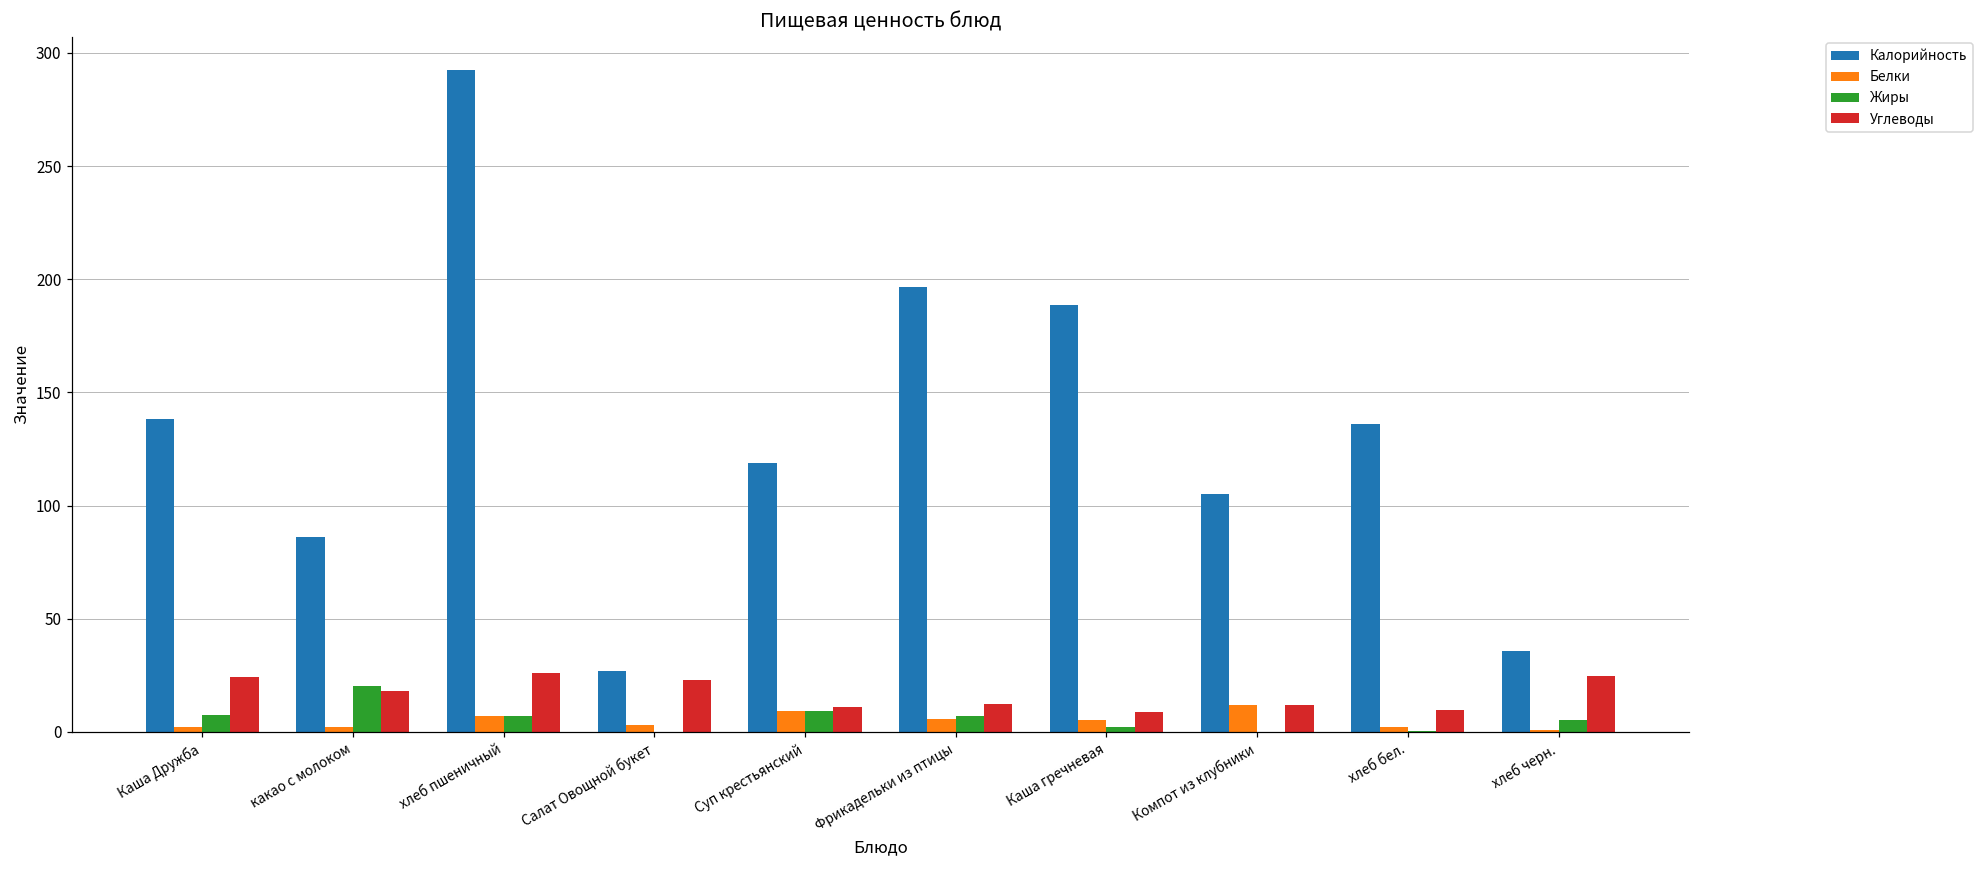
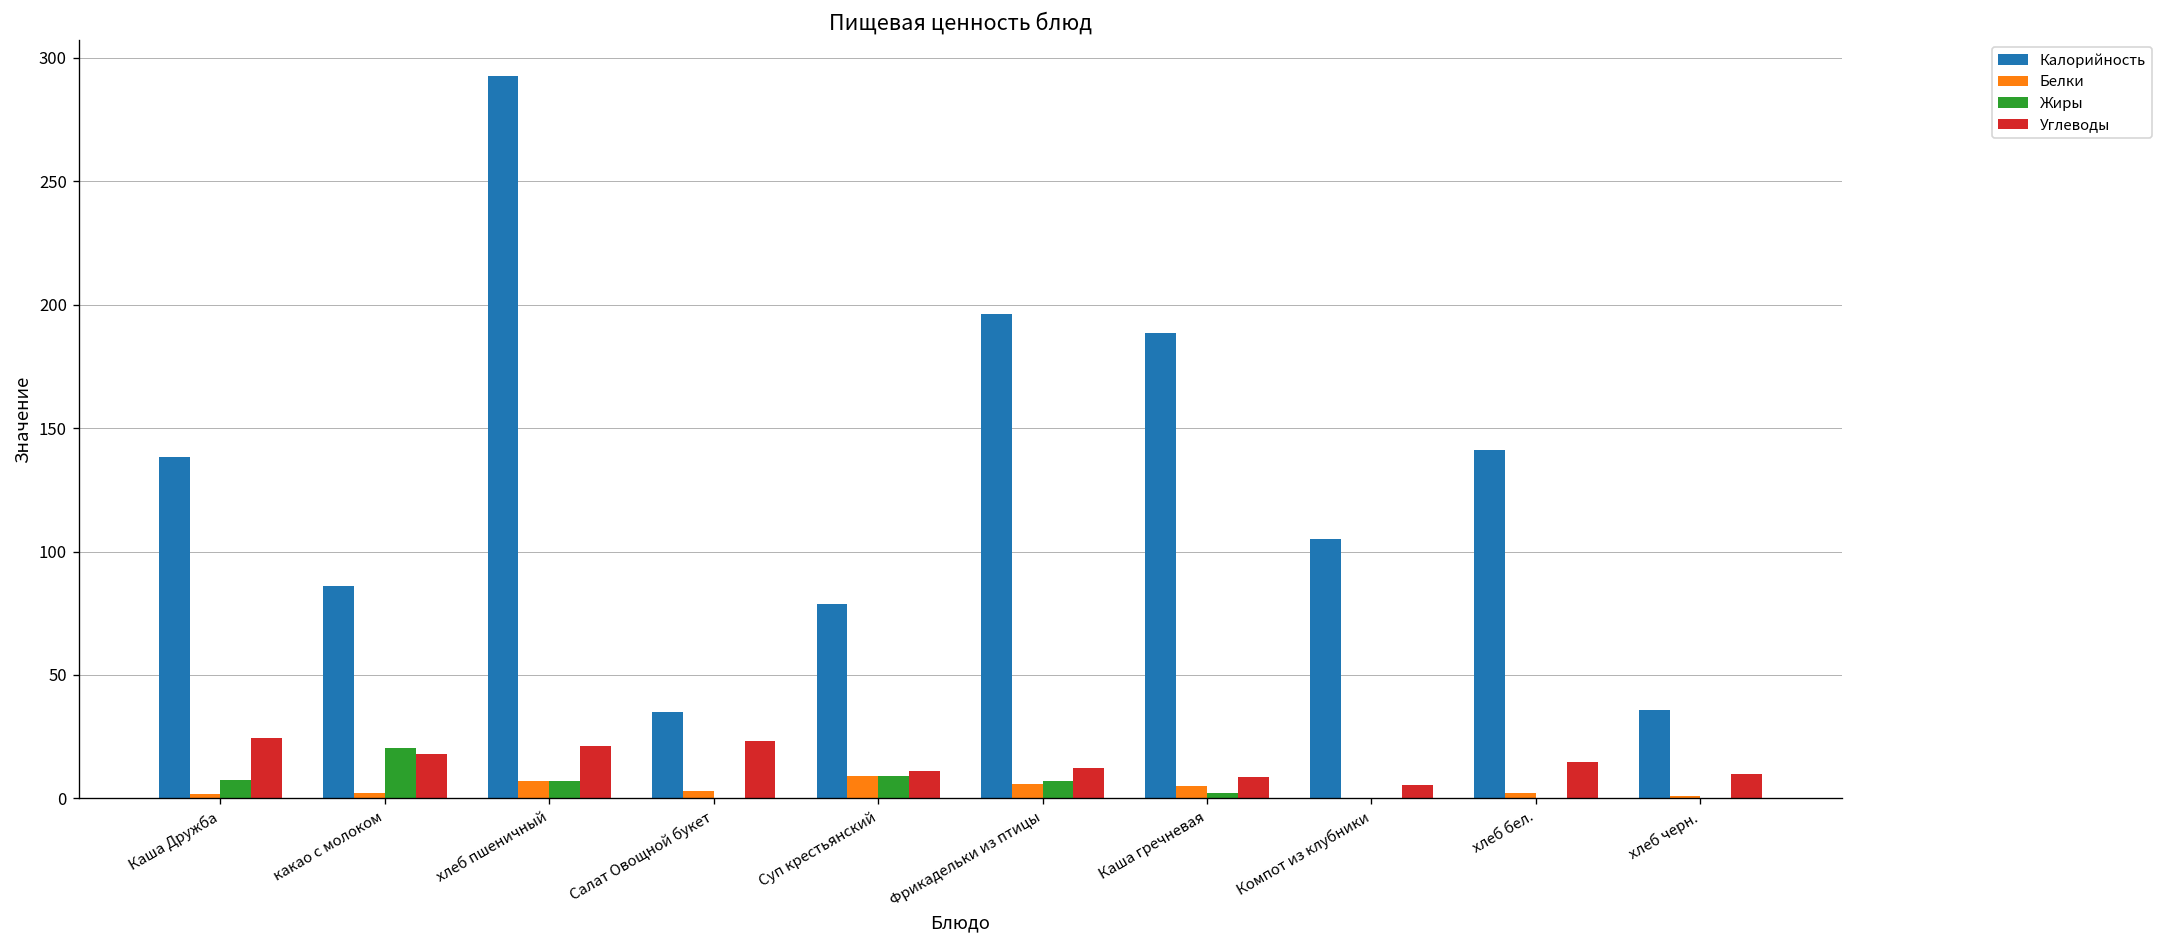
  {
    "Калорийность": {
      "Каша Дружба": 138,
      "какао с молоком": 86,
      "хлеб пшеничный": 293,
-     "Салат Овощной букет": 27,
-     "Суп крестьянский": 119,
+     "Салат Овощной букет": 35,
+     "Суп крестьянский": 79,
      "Фрикадельки из птицы": 196,
      "Каша гречневая": 189,
      "Компот из клубники": 105,
-     "хлеб бел.": 136,
+     "хлеб бел.": 141,
      "хлеб черн.": 36
    },
    "Белки": {
      "Каша Дружба": 2,
      "какао с молоком": 2,
      "хлеб пшеничный": 7,
      "Салат Овощной букет": 3,
      "Суп крестьянский": 9,
      "Фрикадельки из птицы": 6,
      "Каша гречневая": 5,
-     "Компот из клубники": 12,
+     "Компот из клубники": 0,
      "хлеб бел.": 2
    },
    "Жиры": {
      "Каша Дружба": 8,
      "какао с молоком": 20,
      "хлеб пшеничный": 7,
      "Суп крестьянский": 9,
      "Фрикадельки из птицы": 7,
      "Каша гречневая": 2,
-     "хлеб черн.": 5
+     "хлеб черн.": 0
    },
    "Углеводы": {
      "Каша Дружба": 24,
      "какао с молоком": 18,
-     "хлеб пшеничный": 26,
+     "хлеб пшеничный": 21,
      "Салат Овощной букет": 23,
      "Суп крестьянский": 11,
      "Фрикадельки из птицы": 12,
      "Каша гречневая": 9,
-     "Компот из клубники": 12,
-     "хлеб бел.": 9,
-     "хлеб черн.": 25
+     "Компот из клубники": 5,
+     "хлеб бел.": 15,
+     "хлеб черн.": 10
    }
  }
